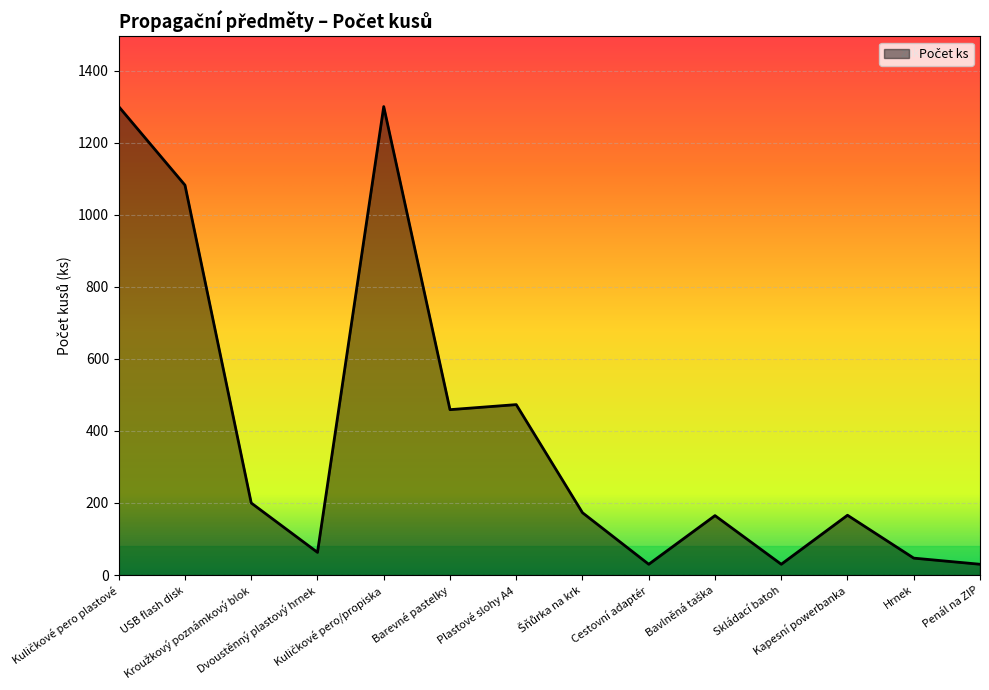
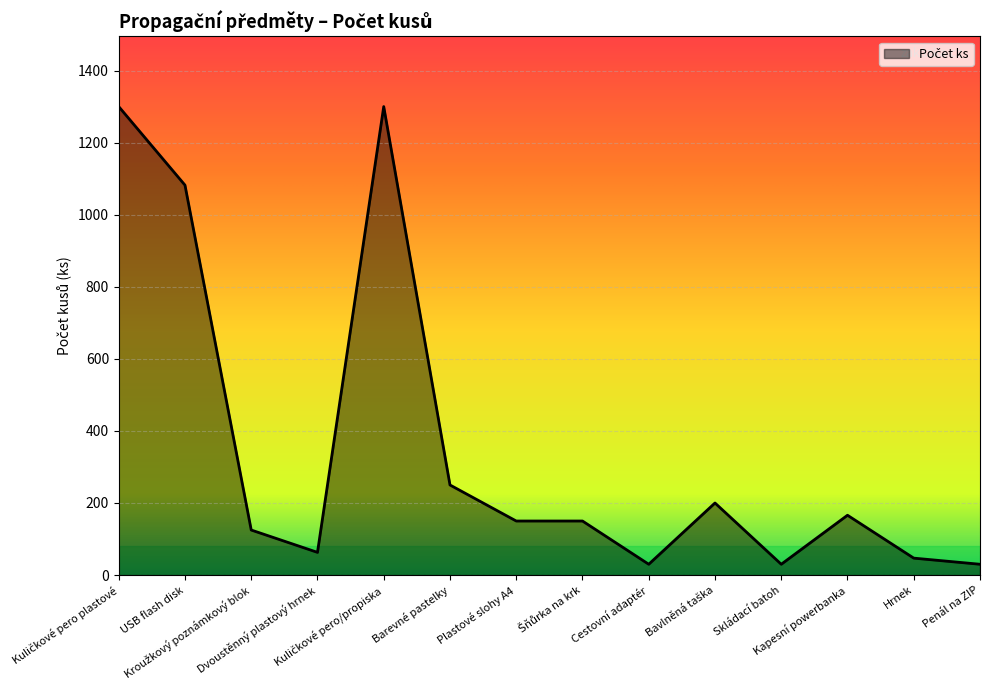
  {
    "Kuličkové pero plastové": 1300,
    "USB flash disk": 1080,
-   "Kroužkový poznámkový blok": 200,
+   "Kroužkový poznámkový blok": 130,
    "Dvoustěnný plastový hrnek": 60,
    "Kuličkové pero/propiska": 1300,
-   "Barevné pastelky": 460,
-   "Plastové slohy A4": 470,
-   "Šňůrka na krk": 170,
+   "Barevné pastelky": 250,
+   "Plastové slohy A4": 150,
+   "Šňůrka na krk": 150,
    "Cestovní adaptér": 30,
-   "Bavlněná taška": 170,
+   "Bavlněná taška": 200,
    "Skládací batoh": 30,
    "Kapesní powerbanka": 170,
    "Hrnek": 50,
    "Penál na ZIP": 30
  }
